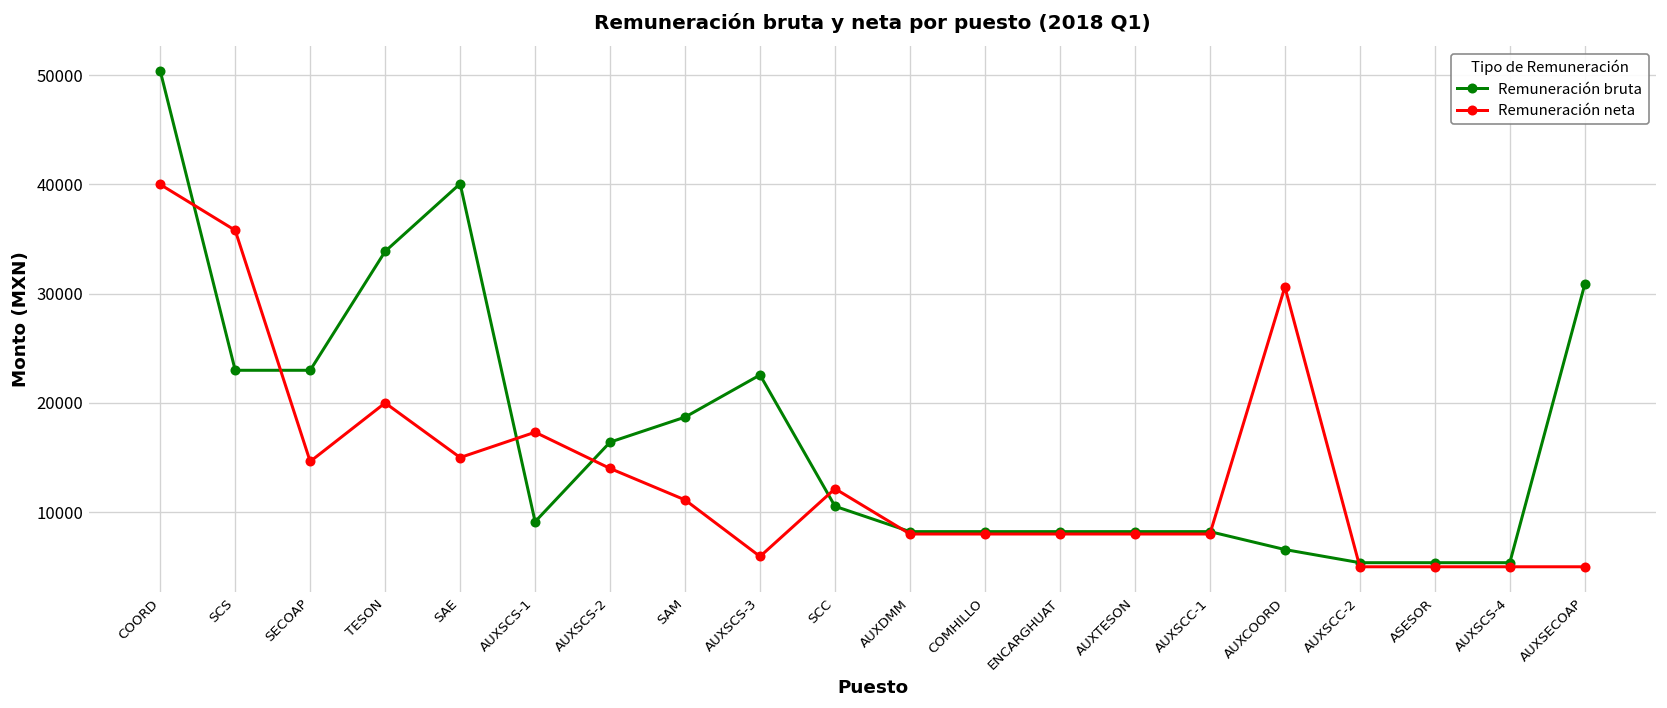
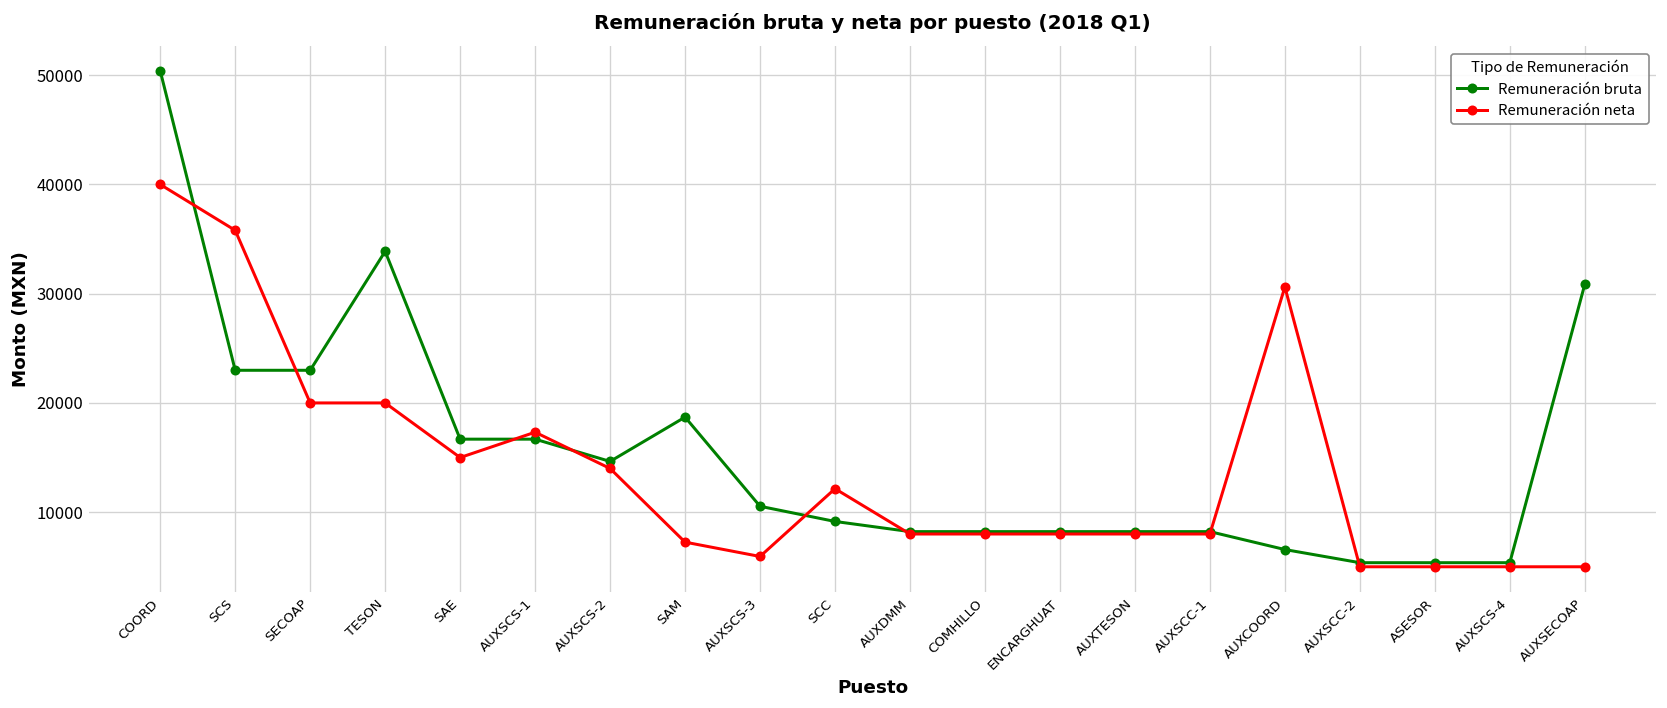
  {
    "Remuneración bruta": {
      "COORD": 50000,
      "SCS": 23000,
      "SECOAP": 23000,
      "TESON": 34000,
-     "SAE": 40000,
-     "AUXSCS-1": 9000,
-     "AUXSCS-2": 16000,
+     "SAE": 17000,
+     "AUXSCS-1": 17000,
+     "AUXSCS-2": 15000,
      "SAM": 19000,
-     "AUXSCS-3": 23000,
-     "SCC": 11000,
+     "AUXSCS-3": 11000,
+     "SCC": 9000,
      "AUXCOORD": 7000,
      "AUXSCC-2": 5000,
      "ASESOR": 5000,
      "AUXSCS-4": 5000,
      "AUXSECOAP": 31000
    },
    "Remuneración neta": {
      "COORD": 40000,
      "SCS": 36000,
-     "SECOAP": 15000,
+     "SECOAP": 20000,
      "TESON": 20000,
      "SAE": 15000,
      "AUXSCS-1": 17000,
      "AUXSCS-2": 14000,
-     "SAM": 11000,
+     "SAM": 7000,
      "AUXSCS-3": 6000,
      "SCC": 12000,
      "AUXCOORD": 31000,
      "AUXSCC-2": 5000,
      "ASESOR": 5000,
      "AUXSCS-4": 5000,
      "AUXSECOAP": 5000
    }
  }
